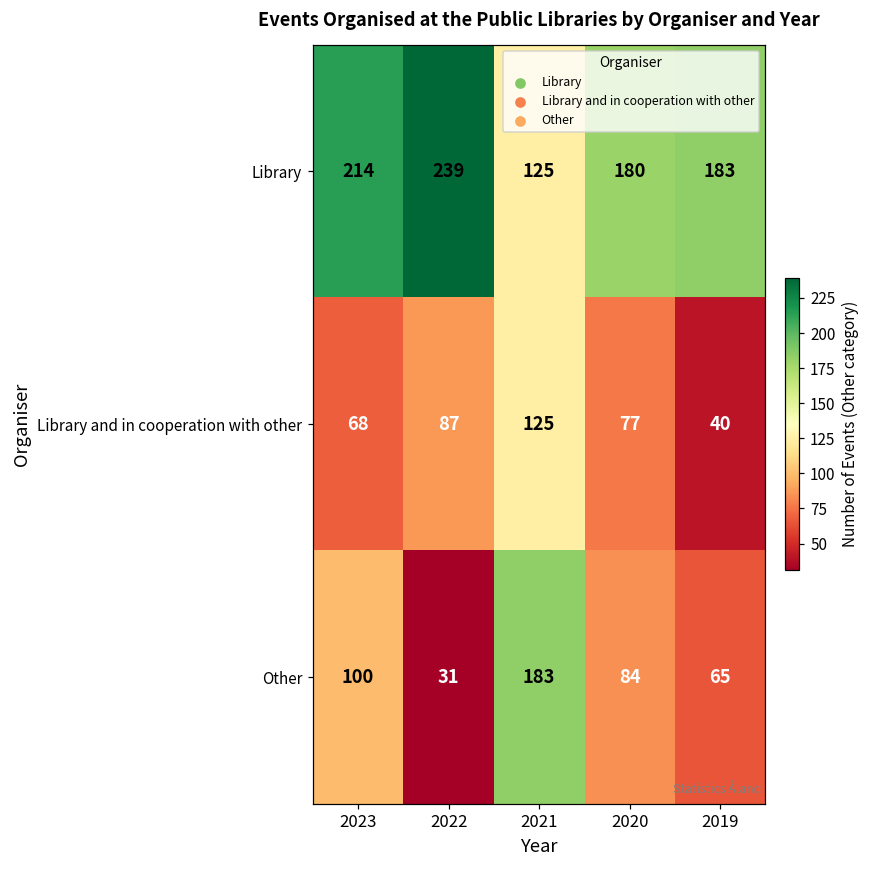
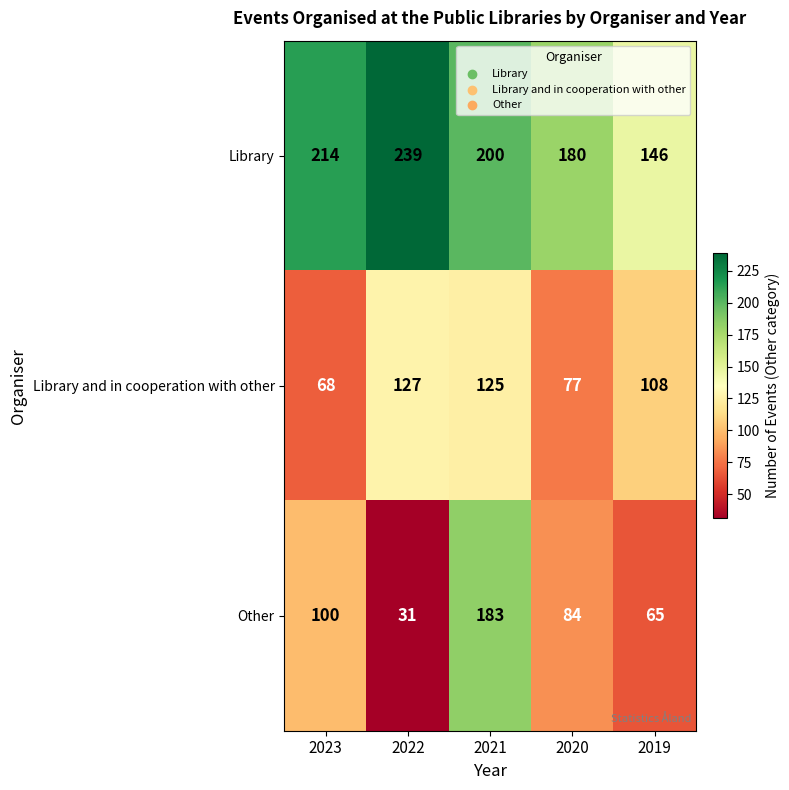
  {
    "Library": {
      "2023": 214,
      "2022": 239,
-     "2021": 125,
+     "2021": 200,
      "2020": 180,
-     "2019": 183
+     "2019": 146
    },
    "Library and in cooperation with other": {
      "2023": 68,
-     "2022": 87,
+     "2022": 127,
      "2021": 125,
      "2020": 77,
-     "2019": 40
+     "2019": 108
    },
    "Other": {
      "2023": 100,
      "2022": 31,
      "2021": 183,
      "2020": 84
    }
  }
